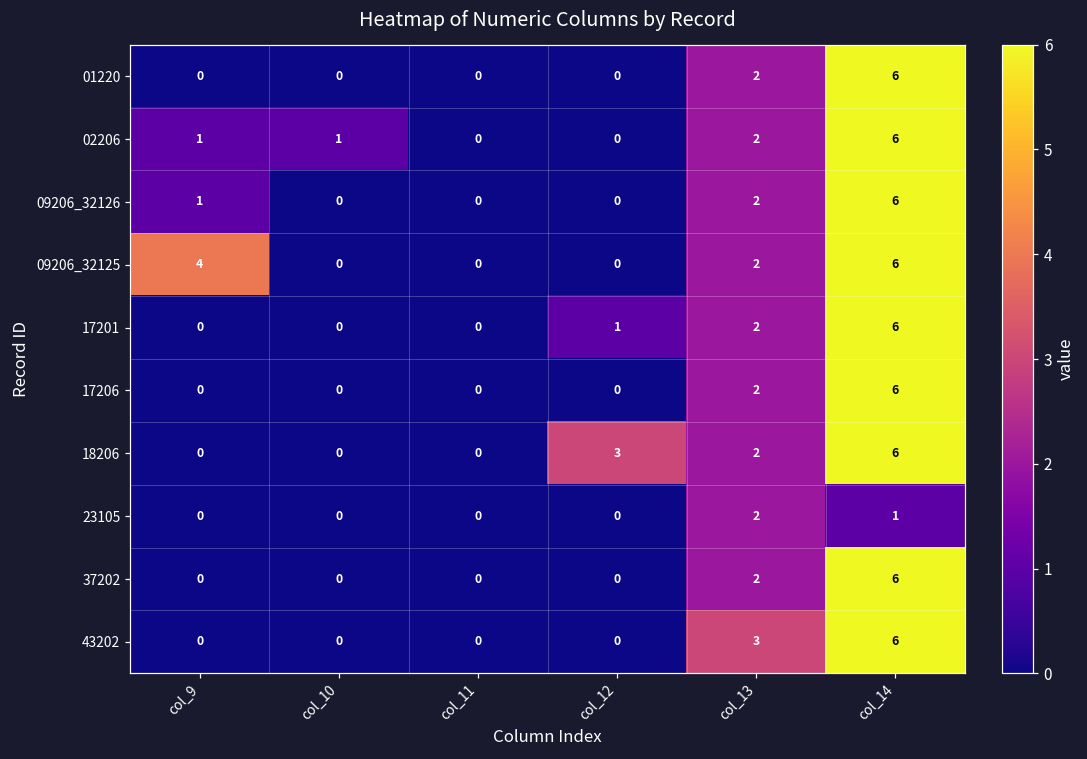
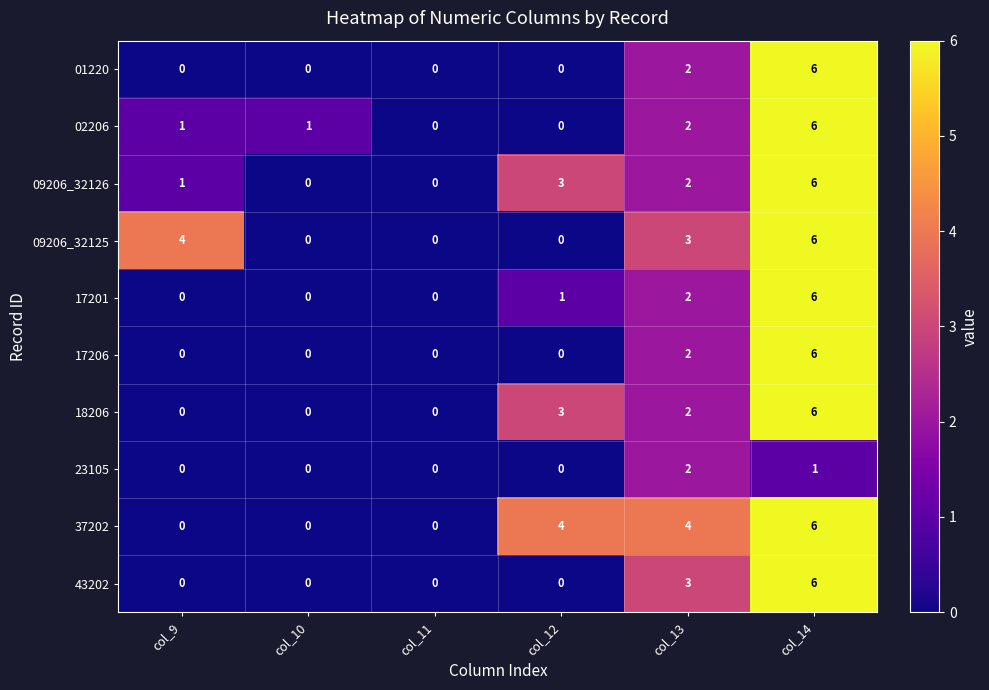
  {
    "01220": {
      "col_9": 0,
      "col_10": 0,
      "col_11": 0,
      "col_12": 0,
      "col_13": 2,
      "col_14": 6
    },
    "02206": {
      "col_9": 1,
      "col_10": 1,
      "col_11": 0,
      "col_12": 0,
      "col_13": 2,
      "col_14": 6
    },
    "09206_32126": {
      "col_9": 1,
      "col_10": 0,
      "col_11": 0,
-     "col_12": 0,
+     "col_12": 3,
      "col_13": 2,
      "col_14": 6
    },
    "09206_32125": {
      "col_9": 4,
      "col_10": 0,
      "col_11": 0,
      "col_12": 0,
-     "col_13": 2,
+     "col_13": 3,
      "col_14": 6
    },
    "17201": {
      "col_9": 0,
      "col_10": 0,
      "col_11": 0,
      "col_12": 1,
      "col_13": 2,
      "col_14": 6
    },
    "17206": {
      "col_9": 0,
      "col_10": 0,
      "col_11": 0,
      "col_12": 0,
      "col_13": 2,
      "col_14": 6
    },
    "18206": {
      "col_9": 0,
      "col_10": 0,
      "col_11": 0,
      "col_12": 3,
      "col_13": 2,
      "col_14": 6
    },
    "23105": {
      "col_9": 0,
      "col_10": 0,
      "col_11": 0,
      "col_12": 0,
      "col_13": 2,
      "col_14": 1
    },
    "37202": {
      "col_9": 0,
      "col_10": 0,
      "col_11": 0,
-     "col_12": 0,
-     "col_13": 2,
+     "col_12": 4,
+     "col_13": 4,
      "col_14": 6
    },
    "43202": {
      "col_9": 0,
      "col_10": 0,
      "col_11": 0,
      "col_12": 0,
      "col_13": 3,
      "col_14": 6
    }
  }
